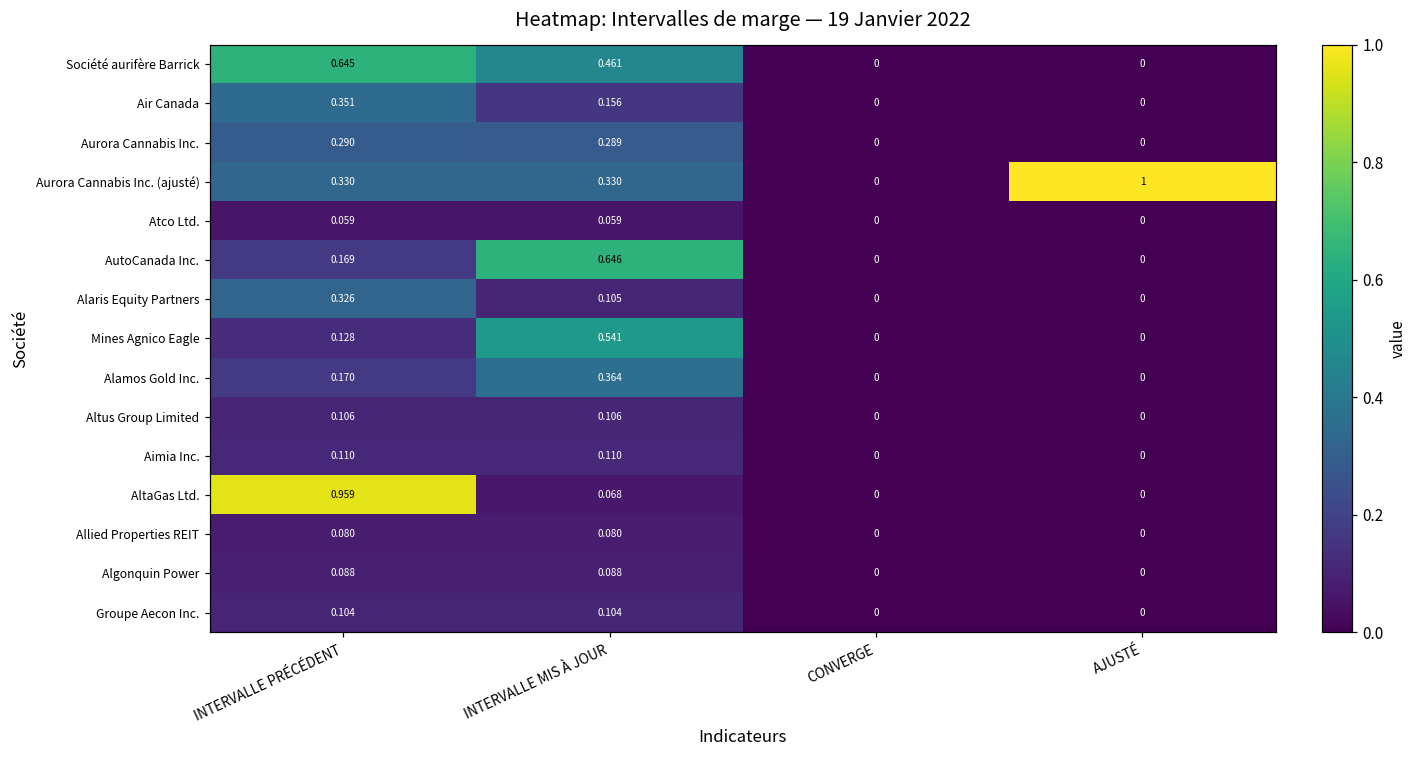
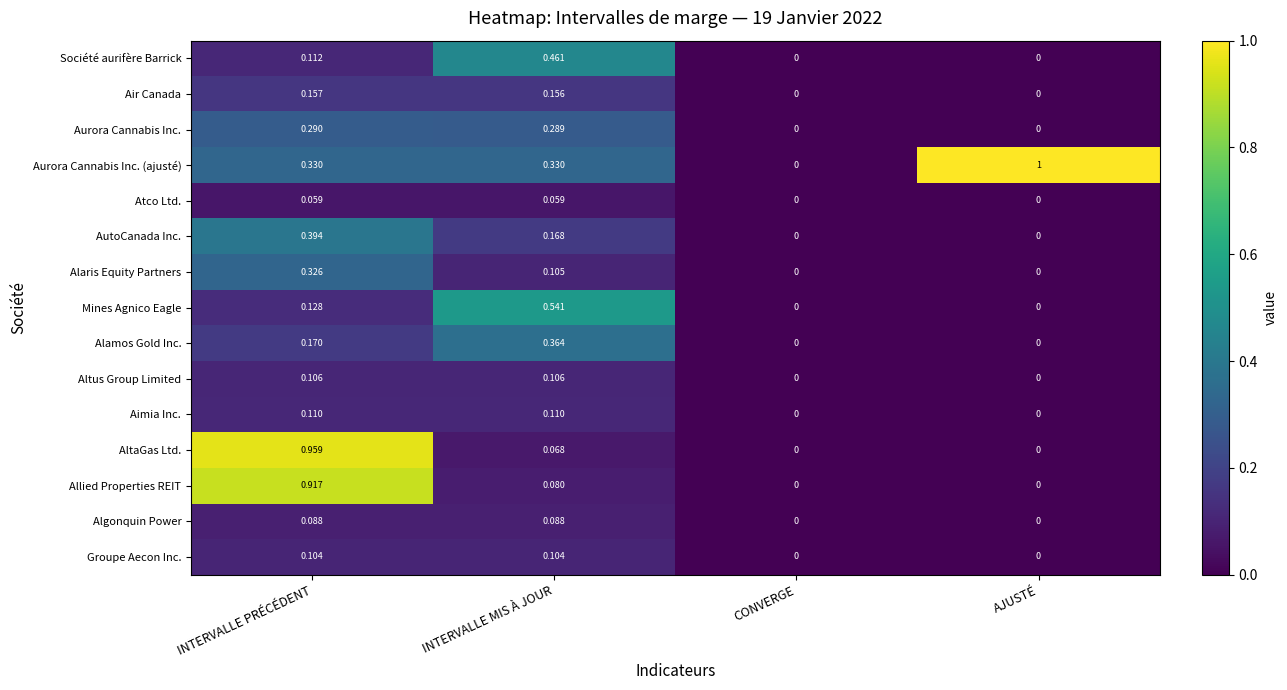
  {
    "Société aurifère Barrick": {
-     "INTERVALLE PRÉCÉDENT": 0.645,
+     "INTERVALLE PRÉCÉDENT": 0.112,
      "INTERVALLE MIS À JOUR": 0.461,
      "CONVERGE": 0,
      "AJUSTÉ": 0
    },
    "Air Canada": {
-     "INTERVALLE PRÉCÉDENT": 0.351,
+     "INTERVALLE PRÉCÉDENT": 0.157,
      "INTERVALLE MIS À JOUR": 0.156,
      "CONVERGE": 0,
      "AJUSTÉ": 0
    },
    "Aurora Cannabis Inc.": {
      "INTERVALLE PRÉCÉDENT": 0.290,
      "INTERVALLE MIS À JOUR": 0.289,
      "CONVERGE": 0,
      "AJUSTÉ": 0
    },
    "Aurora Cannabis Inc. (ajusté)": {
      "INTERVALLE PRÉCÉDENT": 0.330,
      "INTERVALLE MIS À JOUR": 0.330,
      "CONVERGE": 0,
      "AJUSTÉ": 1
    },
    "Atco Ltd.": {
      "INTERVALLE PRÉCÉDENT": 0.059,
      "INTERVALLE MIS À JOUR": 0.059,
      "CONVERGE": 0,
      "AJUSTÉ": 0
    },
    "AutoCanada Inc.": {
-     "INTERVALLE PRÉCÉDENT": 0.169,
-     "INTERVALLE MIS À JOUR": 0.646,
+     "INTERVALLE PRÉCÉDENT": 0.394,
+     "INTERVALLE MIS À JOUR": 0.168,
      "CONVERGE": 0,
      "AJUSTÉ": 0
    },
    "Alaris Equity Partners": {
      "INTERVALLE PRÉCÉDENT": 0.326,
      "INTERVALLE MIS À JOUR": 0.105,
      "CONVERGE": 0,
      "AJUSTÉ": 0
    },
    "Mines Agnico Eagle": {
      "INTERVALLE PRÉCÉDENT": 0.128,
      "INTERVALLE MIS À JOUR": 0.541,
      "CONVERGE": 0,
      "AJUSTÉ": 0
    },
    "Alamos Gold Inc.": {
      "INTERVALLE PRÉCÉDENT": 0.170,
      "INTERVALLE MIS À JOUR": 0.364,
      "CONVERGE": 0,
      "AJUSTÉ": 0
    },
    "Altus Group Limited": {
      "INTERVALLE PRÉCÉDENT": 0.106,
      "INTERVALLE MIS À JOUR": 0.106,
      "CONVERGE": 0,
      "AJUSTÉ": 0
    },
    "Aimia Inc.": {
      "INTERVALLE PRÉCÉDENT": 0.110,
      "INTERVALLE MIS À JOUR": 0.110,
      "CONVERGE": 0,
      "AJUSTÉ": 0
    },
    "AltaGas Ltd.": {
      "INTERVALLE PRÉCÉDENT": 0.959,
      "INTERVALLE MIS À JOUR": 0.068,
      "CONVERGE": 0,
      "AJUSTÉ": 0
    },
    "Allied Properties REIT": {
-     "INTERVALLE PRÉCÉDENT": 0.080,
+     "INTERVALLE PRÉCÉDENT": 0.917,
      "INTERVALLE MIS À JOUR": 0.080,
      "CONVERGE": 0,
      "AJUSTÉ": 0
    },
    "Algonquin Power": {
      "INTERVALLE PRÉCÉDENT": 0.088,
      "INTERVALLE MIS À JOUR": 0.088,
      "CONVERGE": 0,
      "AJUSTÉ": 0
    },
    "Groupe Aecon Inc.": {
      "INTERVALLE PRÉCÉDENT": 0.104,
      "INTERVALLE MIS À JOUR": 0.104,
      "CONVERGE": 0,
      "AJUSTÉ": 0
    }
  }
